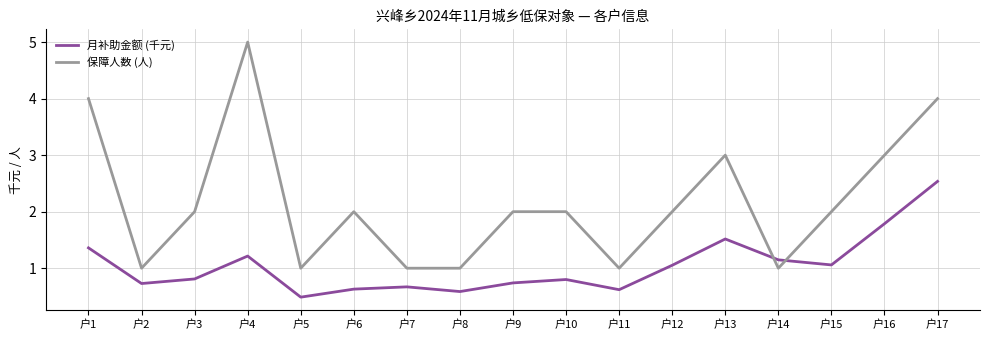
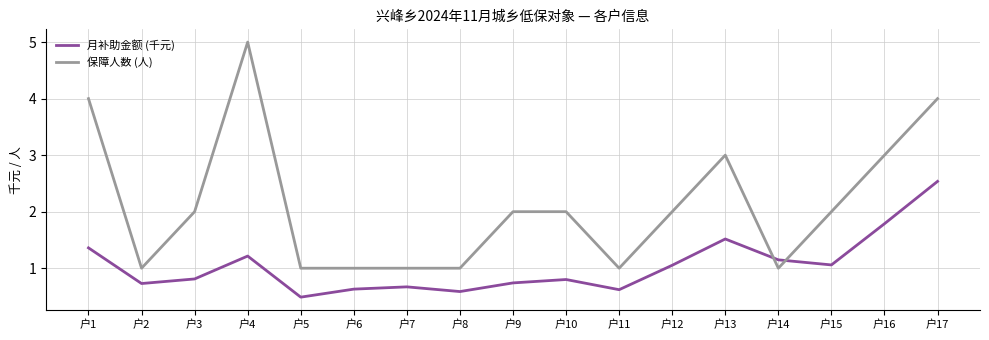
  {
    "月补助金额 (千元)": {
      "户1": 1.4,
      "户2": 0.7,
      "户3": 0.8,
      "户4": 1.2,
      "户5": 0.5,
      "户6": 0.6,
      "户7": 0.7,
      "户8": 0.6,
      "户9": 0.7,
      "户10": 0.8,
      "户11": 0.6,
      "户12": 1.1,
      "户13": 1.5,
      "户14": 1.1,
      "户15": 1.1,
      "户16": 1.8,
      "户17": 2.5
    },
    "保障人数 (人)": {
      "户1": 4,
      "户2": 1,
      "户3": 2,
      "户4": 5,
      "户5": 1,
-     "户6": 2,
+     "户6": 1,
      "户7": 1,
      "户8": 1,
      "户9": 2,
      "户10": 2,
      "户11": 1,
      "户12": 2,
      "户13": 3,
      "户14": 1,
      "户15": 2,
      "户16": 3,
      "户17": 4
    }
  }
